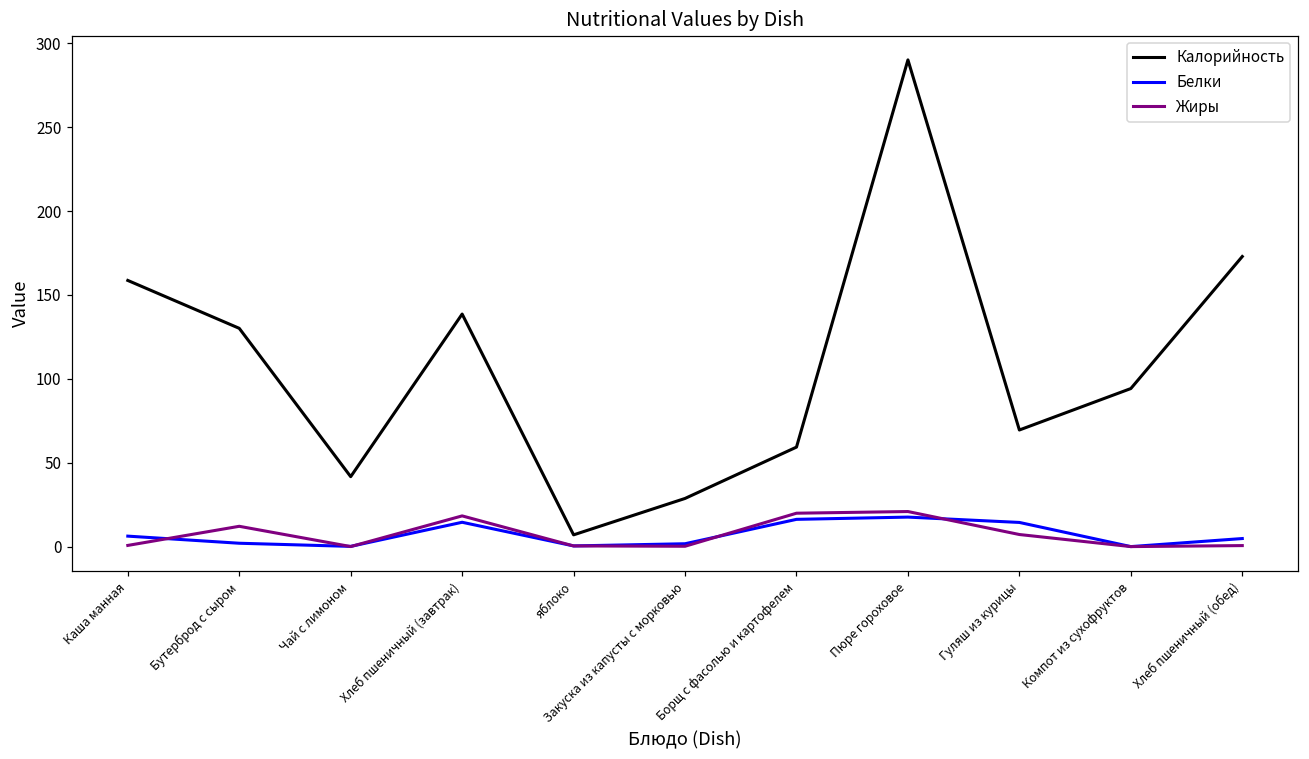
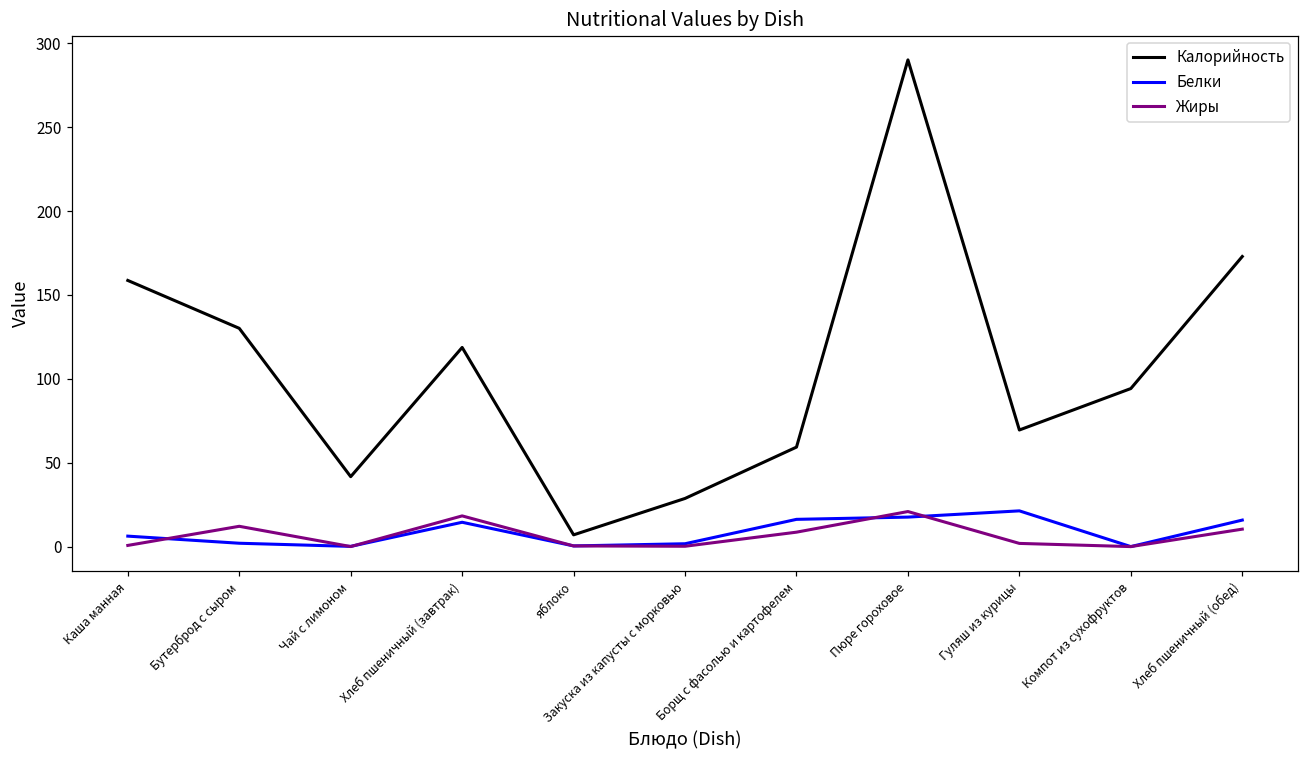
  {
    "Калорийность": {
      "Каша манная": 159,
      "Бутерброд с сыром": 130,
      "Чай с лимоном": 42,
-     "Хлеб пшеничный (завтрак)": 139,
+     "Хлеб пшеничный (завтрак)": 119,
      "яблоко": 7,
      "Закуска из капусты с морковью": 29,
      "Борщ с фасолью и картофелем": 59,
      "Пюре гороховое": 290,
      "Гуляш из курицы": 70,
      "Компот из сухофруктов": 94,
      "Хлеб пшеничный (обед)": 173
    },
    "Белки": {
      "Каша манная": 6,
      "Бутерброд с сыром": 2,
      "Хлеб пшеничный (завтрак)": 15,
      "Борщ с фасолью и картофелем": 16,
      "Пюре гороховое": 18,
-     "Гуляш из курицы": 14,
-     "Хлеб пшеничный (обед)": 5
+     "Гуляш из курицы": 21,
+     "Хлеб пшеничный (обед)": 16
    },
    "Жиры": {
      "Каша манная": 1,
      "Бутерброд с сыром": 12,
      "Хлеб пшеничный (завтрак)": 18,
-     "Борщ с фасолью и картофелем": 20,
+     "Борщ с фасолью и картофелем": 9,
      "Пюре гороховое": 21,
-     "Гуляш из курицы": 7,
-     "Хлеб пшеничный (обед)": 1
+     "Гуляш из курицы": 2,
+     "Хлеб пшеничный (обед)": 10
    }
  }
